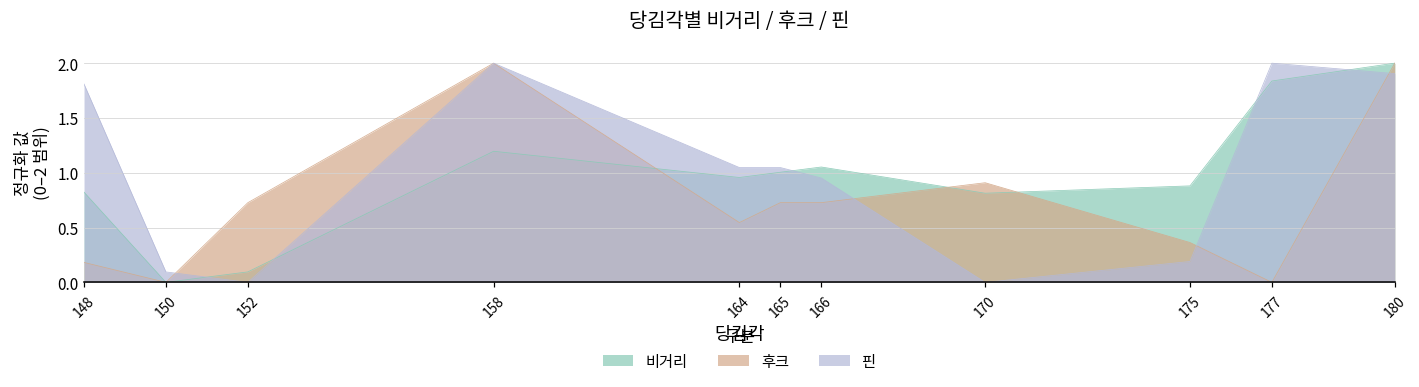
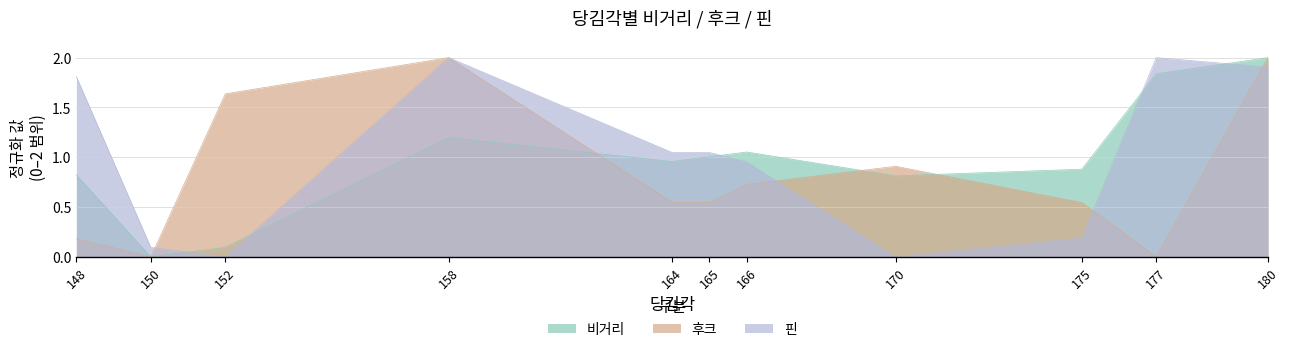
  {
    "후크": {
      "148": 0.2,
-     "152": 0.7,
+     "152": 1.6,
      "164": 0.5,
-     "165": 0.7,
+     "165": 0.5,
      "166": 0.7,
      "170": 0.9,
-     "175": 0.4,
+     "175": 0.5,
      "177": 0.0
    }
  }
